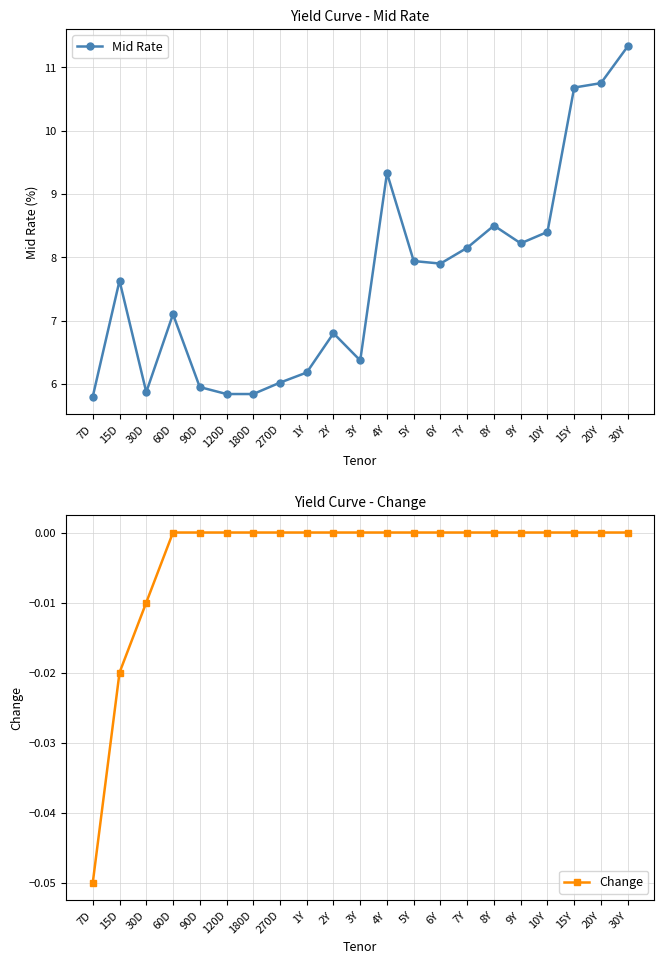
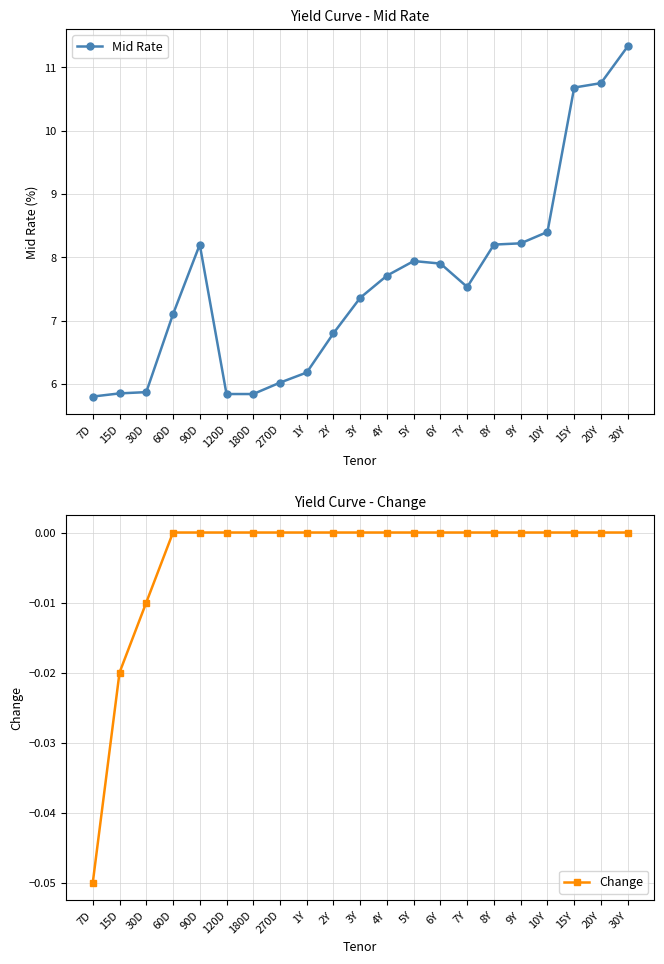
  {
    "Yield Curve - Mid Rate": {
      "7D": 5.8,
-     "15D": 7.6,
+     "15D": 5.9,
      "30D": 5.9,
      "60D": 7.1,
-     "90D": 6.0,
+     "90D": 8.2,
      "120D": 5.8,
      "180D": 5.8,
      "270D": 6.0,
      "1Y": 6.2,
      "2Y": 6.8,
-     "3Y": 6.4,
-     "4Y": 9.3,
+     "3Y": 7.4,
+     "4Y": 7.7,
      "5Y": 7.9,
      "6Y": 7.9,
-     "7Y": 8.2,
-     "8Y": 8.5,
+     "7Y": 7.5,
+     "8Y": 8.2,
      "9Y": 8.2,
      "10Y": 8.4,
      "15Y": 10.7,
      "20Y": 10.8,
      "30Y": 11.3
    },
    "Yield Curve - Change": {
      "7D": -0.050,
      "15D": -0.020,
      "30D": -0.010,
      "60D": 0.000,
      "90D": 0.000,
      "120D": 0.000,
      "180D": 0.000,
      "270D": 0.000,
      "1Y": 0.000,
      "2Y": 0.000,
      "3Y": 0.000,
      "4Y": 0.000,
      "5Y": 0.000,
      "6Y": 0.000,
      "7Y": 0.000,
      "8Y": 0.000,
      "9Y": 0.000,
      "10Y": 0.000,
      "15Y": 0.000,
      "20Y": 0.000,
      "30Y": 0.000
    }
  }
